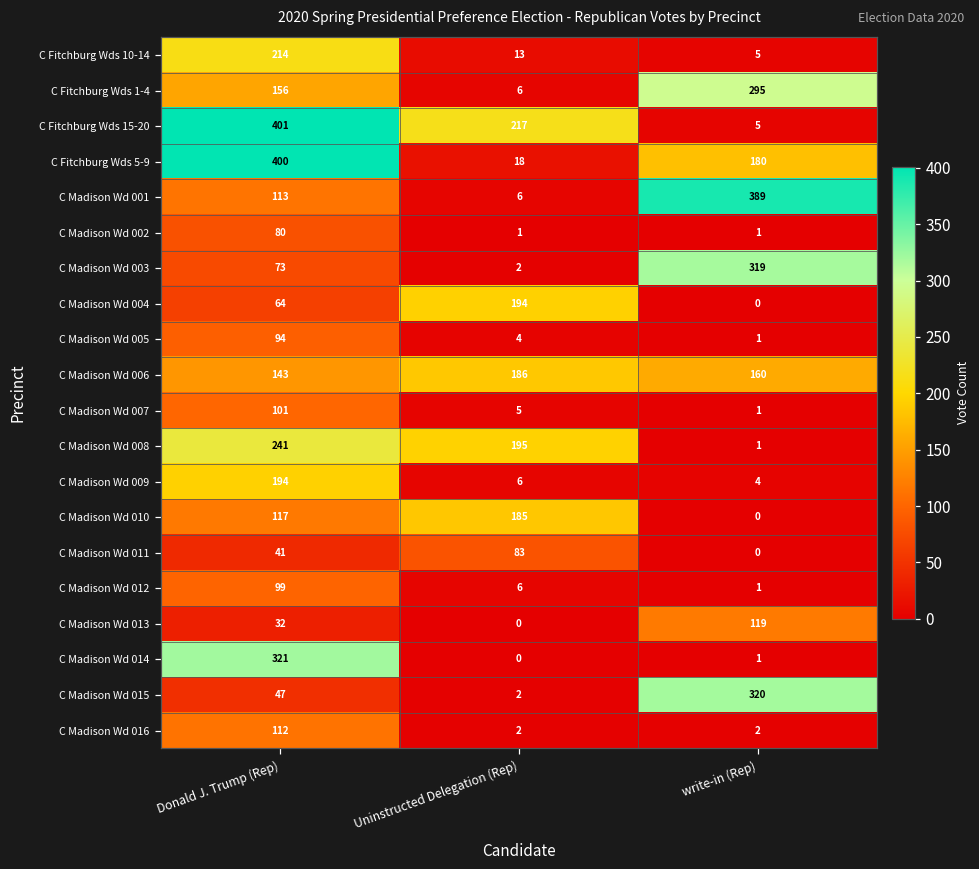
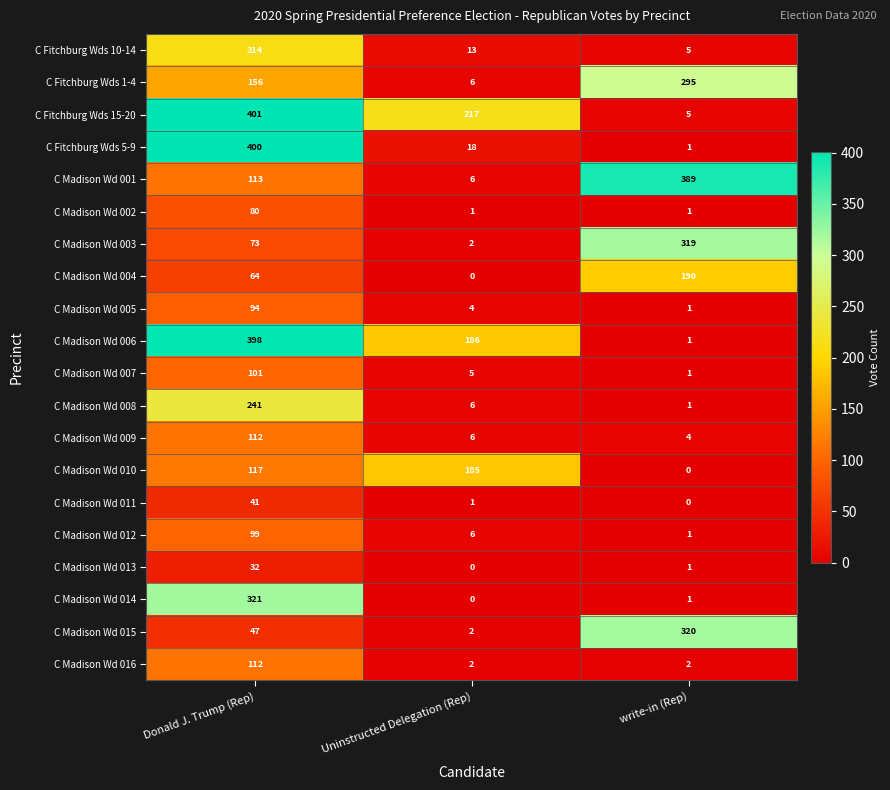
  {
    "C Fitchburg Wds 10-14": {
      "Donald J. Trump (Rep)": 214,
      "Uninstructed Delegation (Rep)": 13,
      "write-in (Rep)": 5
    },
    "C Fitchburg Wds 1-4": {
      "Donald J. Trump (Rep)": 156,
      "Uninstructed Delegation (Rep)": 6,
      "write-in (Rep)": 295
    },
    "C Fitchburg Wds 15-20": {
      "Donald J. Trump (Rep)": 401,
      "Uninstructed Delegation (Rep)": 217,
      "write-in (Rep)": 5
    },
    "C Fitchburg Wds 5-9": {
      "Donald J. Trump (Rep)": 400,
      "Uninstructed Delegation (Rep)": 18,
-     "write-in (Rep)": 180
+     "write-in (Rep)": 1
    },
    "C Madison Wd 001": {
      "Donald J. Trump (Rep)": 113,
      "Uninstructed Delegation (Rep)": 6,
      "write-in (Rep)": 389
    },
    "C Madison Wd 002": {
      "Donald J. Trump (Rep)": 80,
      "Uninstructed Delegation (Rep)": 1,
      "write-in (Rep)": 1
    },
    "C Madison Wd 003": {
      "Donald J. Trump (Rep)": 73,
      "Uninstructed Delegation (Rep)": 2,
      "write-in (Rep)": 319
    },
    "C Madison Wd 004": {
      "Donald J. Trump (Rep)": 64,
-     "Uninstructed Delegation (Rep)": 194,
-     "write-in (Rep)": 0
+     "Uninstructed Delegation (Rep)": 0,
+     "write-in (Rep)": 190
    },
    "C Madison Wd 005": {
      "Donald J. Trump (Rep)": 94,
      "Uninstructed Delegation (Rep)": 4,
      "write-in (Rep)": 1
    },
    "C Madison Wd 006": {
-     "Donald J. Trump (Rep)": 143,
+     "Donald J. Trump (Rep)": 398,
      "Uninstructed Delegation (Rep)": 186,
-     "write-in (Rep)": 160
+     "write-in (Rep)": 1
    },
    "C Madison Wd 007": {
      "Donald J. Trump (Rep)": 101,
      "Uninstructed Delegation (Rep)": 5,
      "write-in (Rep)": 1
    },
    "C Madison Wd 008": {
      "Donald J. Trump (Rep)": 241,
-     "Uninstructed Delegation (Rep)": 195,
+     "Uninstructed Delegation (Rep)": 6,
      "write-in (Rep)": 1
    },
    "C Madison Wd 009": {
-     "Donald J. Trump (Rep)": 194,
+     "Donald J. Trump (Rep)": 112,
      "Uninstructed Delegation (Rep)": 6,
      "write-in (Rep)": 4
    },
    "C Madison Wd 010": {
      "Donald J. Trump (Rep)": 117,
      "Uninstructed Delegation (Rep)": 185,
      "write-in (Rep)": 0
    },
    "C Madison Wd 011": {
      "Donald J. Trump (Rep)": 41,
-     "Uninstructed Delegation (Rep)": 83,
+     "Uninstructed Delegation (Rep)": 1,
      "write-in (Rep)": 0
    },
    "C Madison Wd 012": {
      "Donald J. Trump (Rep)": 99,
      "Uninstructed Delegation (Rep)": 6,
      "write-in (Rep)": 1
    },
    "C Madison Wd 013": {
      "Donald J. Trump (Rep)": 32,
      "Uninstructed Delegation (Rep)": 0,
-     "write-in (Rep)": 119
+     "write-in (Rep)": 1
    },
    "C Madison Wd 014": {
      "Donald J. Trump (Rep)": 321,
      "Uninstructed Delegation (Rep)": 0,
      "write-in (Rep)": 1
    },
    "C Madison Wd 015": {
      "Donald J. Trump (Rep)": 47,
      "Uninstructed Delegation (Rep)": 2,
      "write-in (Rep)": 320
    },
    "C Madison Wd 016": {
      "Donald J. Trump (Rep)": 112,
      "Uninstructed Delegation (Rep)": 2,
      "write-in (Rep)": 2
    }
  }
